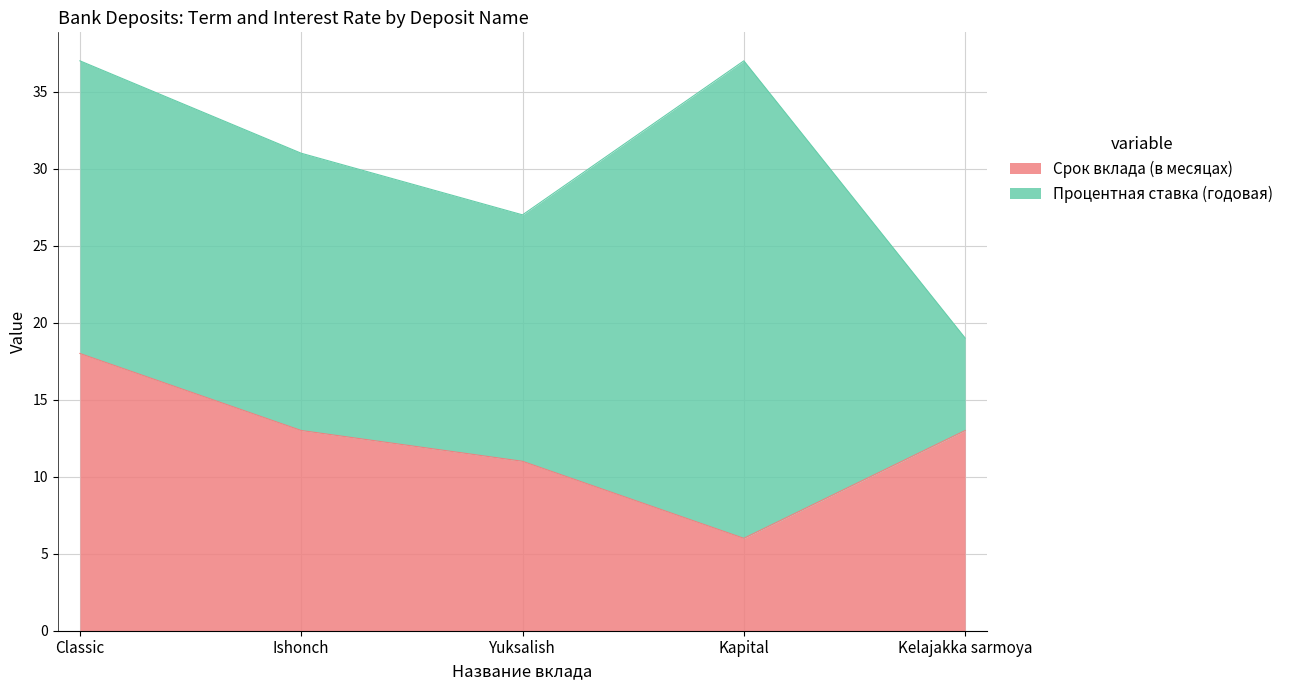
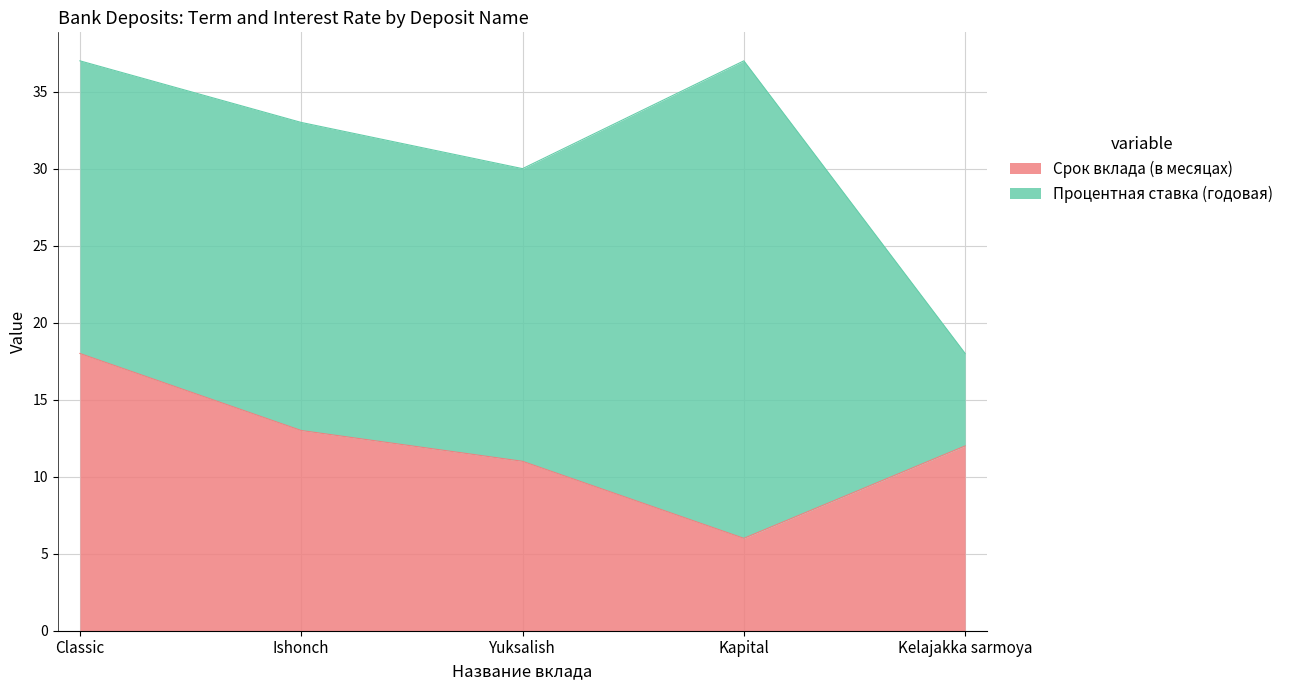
  {
    "Срок вклада (в месяцах)": {
      "Classic": 18,
      "Ishonch": 13,
      "Yuksalish": 11,
      "Kapital": 6,
-     "Kelajakka sarmoya": 13
+     "Kelajakka sarmoya": 12
    },
    "Процентная ставка (годовая)": {
      "Classic": 19,
-     "Ishonch": 18,
-     "Yuksalish": 16,
+     "Ishonch": 20,
+     "Yuksalish": 19,
      "Kapital": 31,
      "Kelajakka sarmoya": 6
    }
  }
